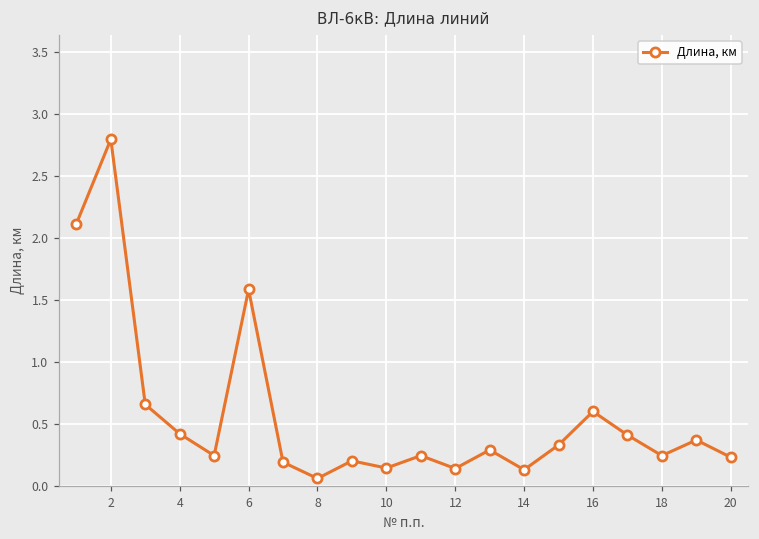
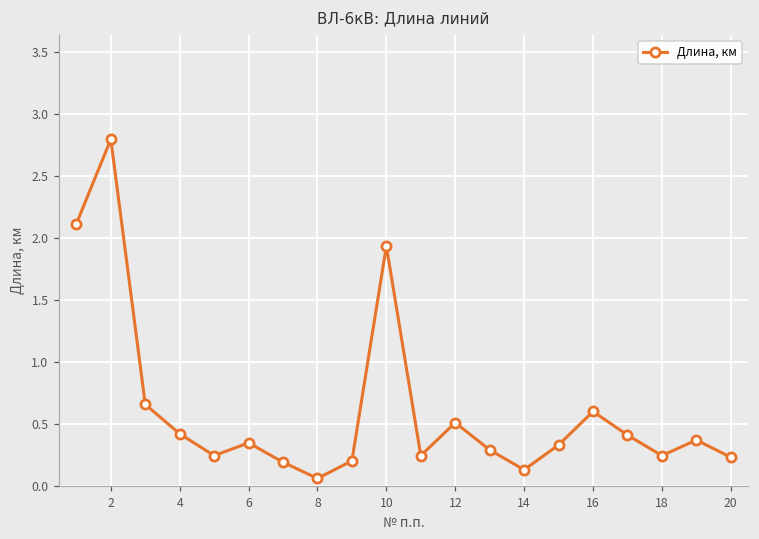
  {
    "2": 2.80,
    "4": 0.42,
-   "6": 1.58,
+   "6": 0.35,
    "8": 0.06,
-   "10": 0.14,
-   "12": 0.14,
+   "10": 1.93,
+   "12": 0.51,
    "14": 0.13,
    "16": 0.60,
    "18": 0.24,
    "20": 0.23
  }
